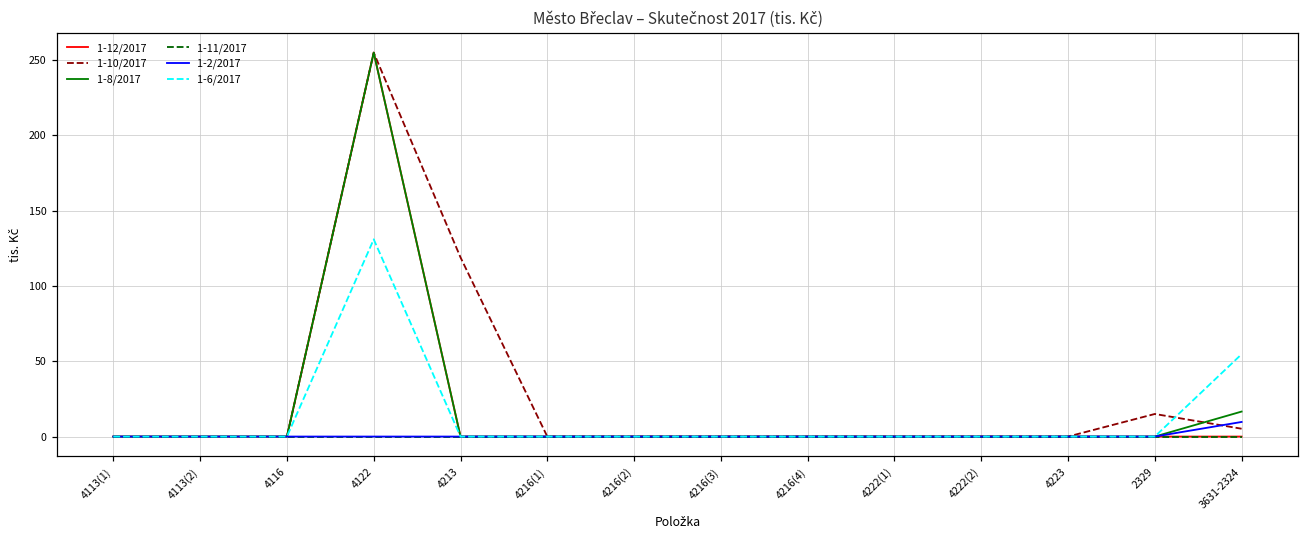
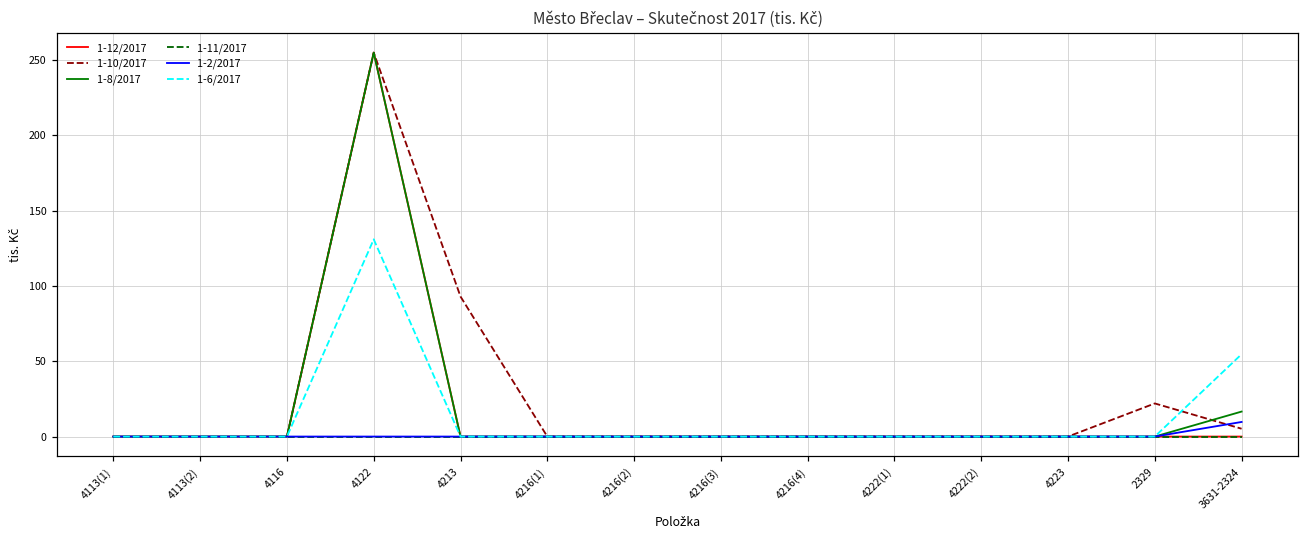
  {
    "1-10/2017": {
-     "4213": 119,
-     "2329": 15,
+     "4213": 93,
+     "2329": 22,
      "3631-2324": 5
    },
    "1-2/2017": {
      "3631-2324": 10
    },
    "1-6/2017": {
      "4122": 131,
      "3631-2324": 55
    }
  }
